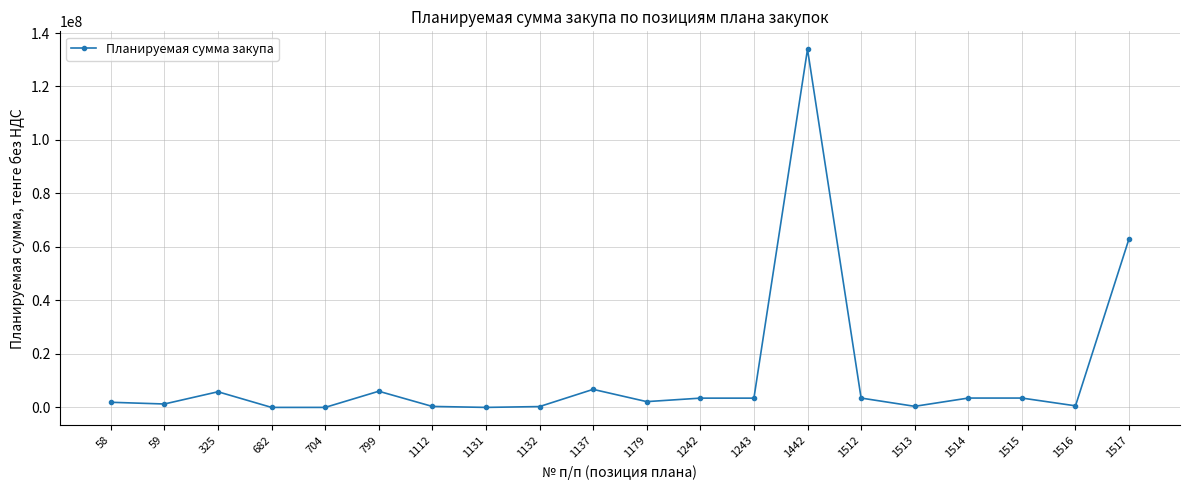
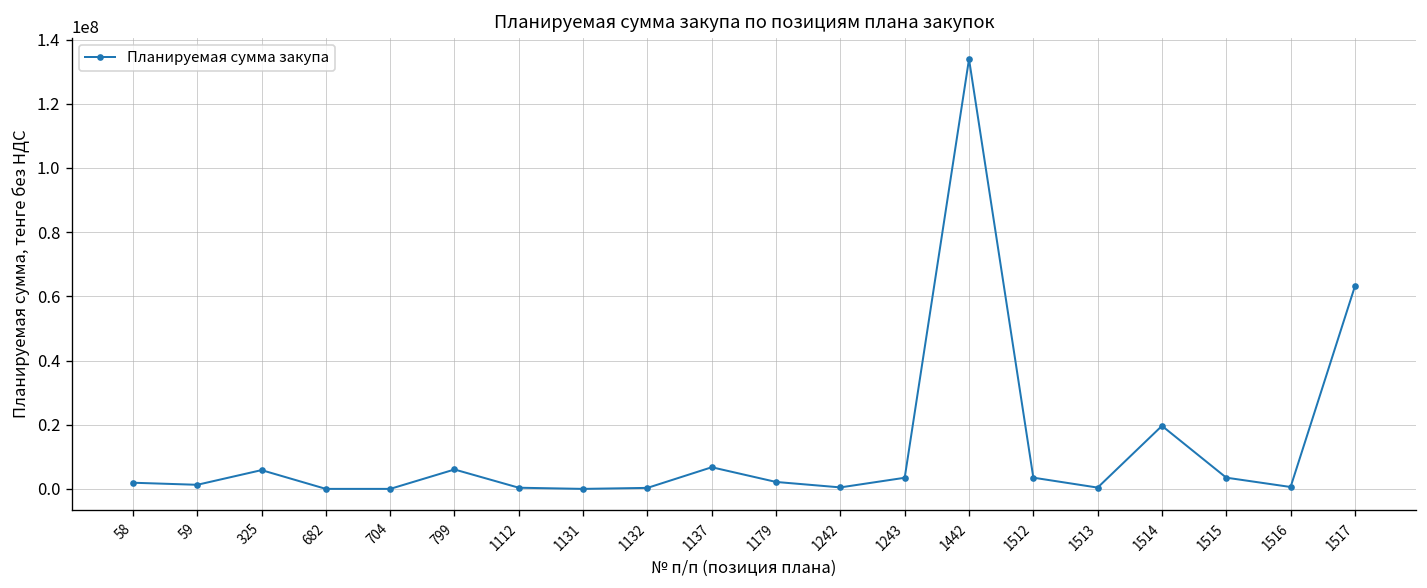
  {
    "58": 2000000,
    "59": 1000000,
    "325": 6000000,
    "682": 0,
    "704": 0,
    "799": 6000000,
    "1112": 0,
    "1131": 0,
    "1132": 0,
    "1137": 7000000,
    "1179": 2000000,
-   "1242": 3000000,
+   "1242": 0,
    "1243": 3000000,
    "1442": 134000000,
    "1512": 3000000,
    "1513": 0,
-   "1514": 3000000,
+   "1514": 20000000,
    "1515": 3000000,
    "1516": 1000000,
    "1517": 63000000
  }
